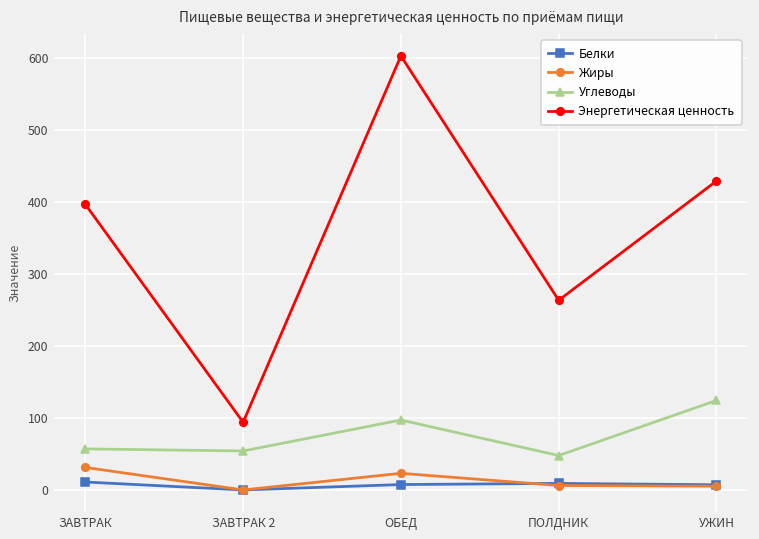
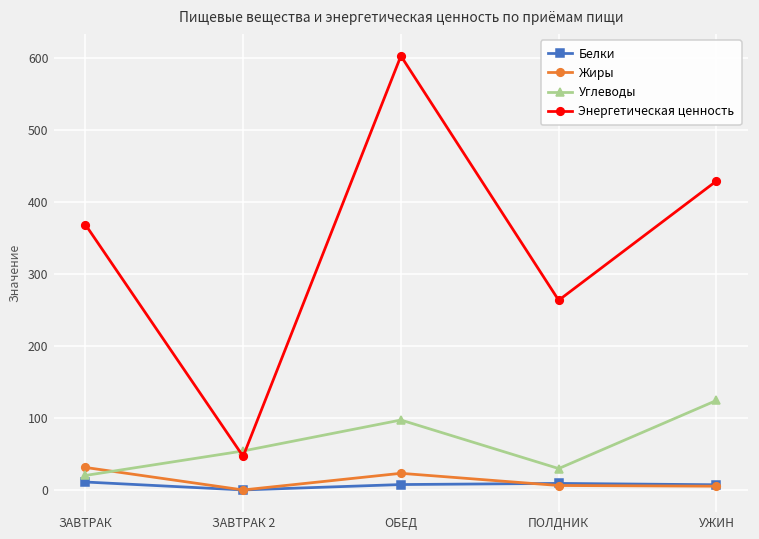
  {
    "Белки": {
      "ЗАВТРАК": 10,
      "ОБЕД": 10
    },
    "Жиры": {
      "ЗАВТРАК": 30,
      "ОБЕД": 20
    },
    "Углеводы": {
-     "ЗАВТРАК": 60,
+     "ЗАВТРАК": 20,
      "ЗАВТРАК 2": 50,
      "ОБЕД": 100,
-     "ПОЛДНИК": 50,
+     "ПОЛДНИК": 30,
      "УЖИН": 120
    },
    "Энергетическая ценность": {
-     "ЗАВТРАК": 400,
-     "ЗАВТРАК 2": 90,
+     "ЗАВТРАК": 370,
+     "ЗАВТРАК 2": 50,
      "ОБЕД": 600,
      "ПОЛДНИК": 260,
      "УЖИН": 430
    }
  }
